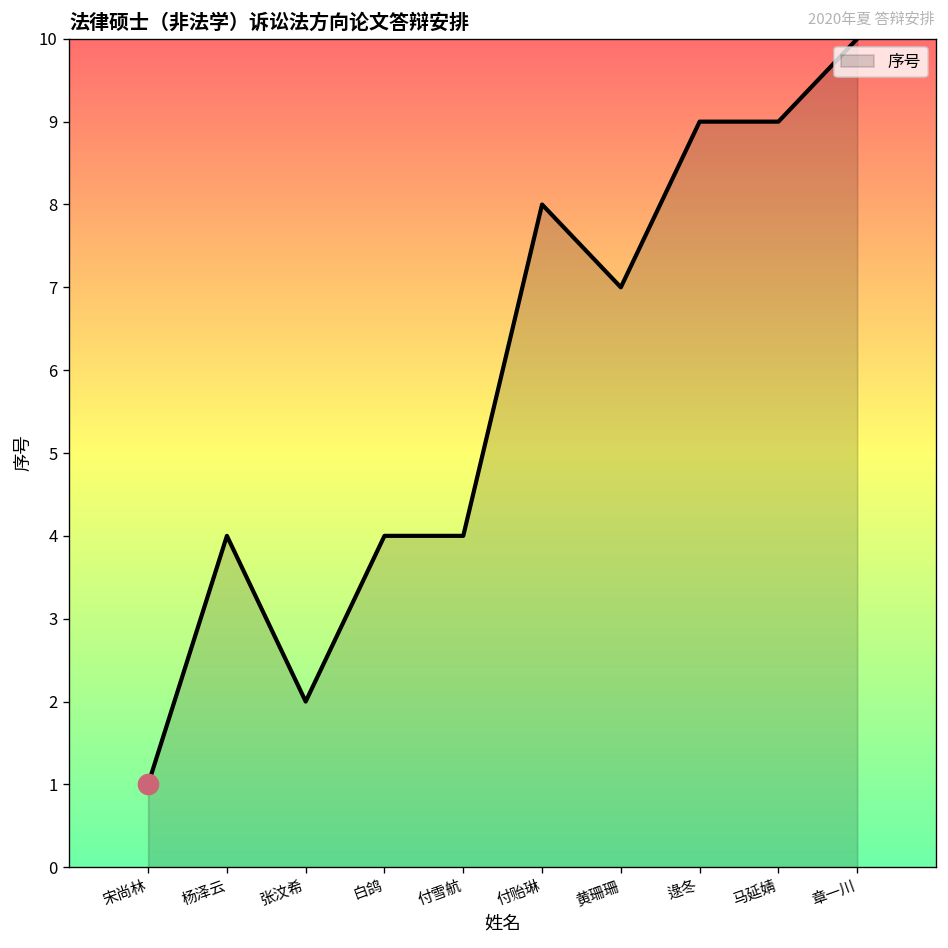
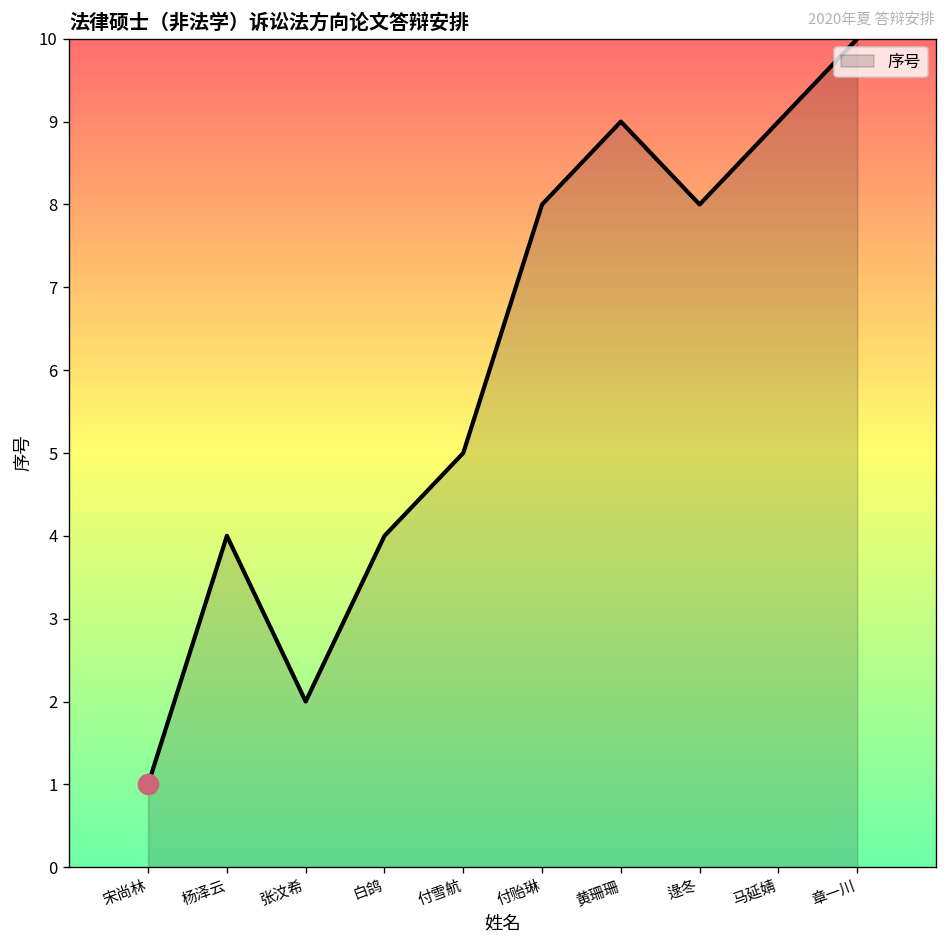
  {
    "序号": {
      "杨泽云": 4,
      "张汶希": 2,
      "白鸽": 4,
-     "付雪航": 4,
+     "付雪航": 5,
      "付贻琳": 8,
-     "黄珊珊": 7,
-     "逯冬": 9,
+     "黄珊珊": 9,
+     "逯冬": 8,
      "马延婧": 9,
      "章一川": 10
    }
  }
